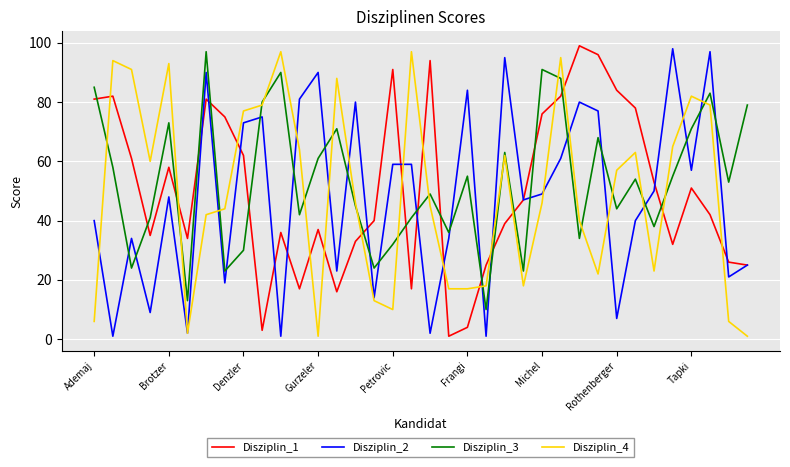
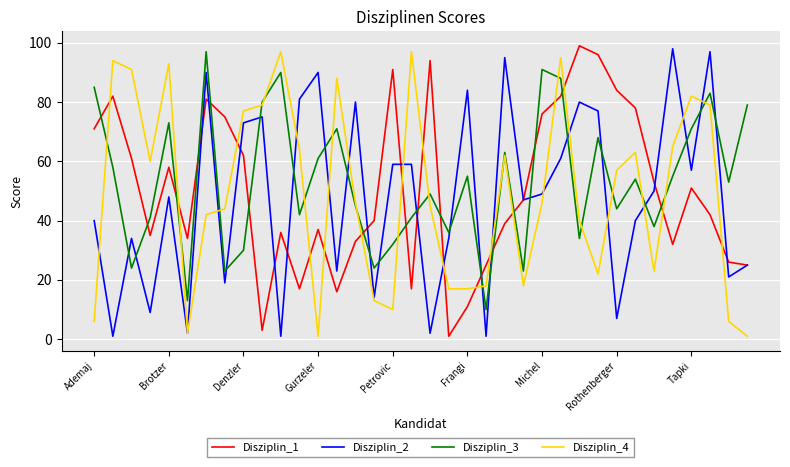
  {
    "Disziplin_1": {
-     "Ademaj": 81,
+     "Ademaj": 71,
      "Brotzer": 58,
      "Denzler": 62,
      "Gurzeler": 37,
      "Petrovic": 91,
-     "Frangi": 4,
+     "Frangi": 11,
      "Michel": 76,
      "Rothenberger": 84,
      "Tapki": 51
    },
    "Disziplin_2": {
      "Ademaj": 40,
      "Brotzer": 48,
      "Denzler": 73,
      "Gurzeler": 90,
      "Petrovic": 59,
      "Frangi": 84,
      "Michel": 49,
      "Rothenberger": 7,
      "Tapki": 57
    },
    "Disziplin_3": {
      "Ademaj": 85,
      "Brotzer": 73,
      "Denzler": 30,
      "Gurzeler": 61,
      "Petrovic": 32,
      "Frangi": 55,
      "Michel": 91,
      "Rothenberger": 44,
      "Tapki": 71
    },
    "Disziplin_4": {
      "Ademaj": 6,
      "Brotzer": 93,
      "Denzler": 77,
      "Gurzeler": 1,
      "Petrovic": 10,
      "Frangi": 17,
      "Michel": 46,
      "Rothenberger": 57,
      "Tapki": 82
    }
  }
